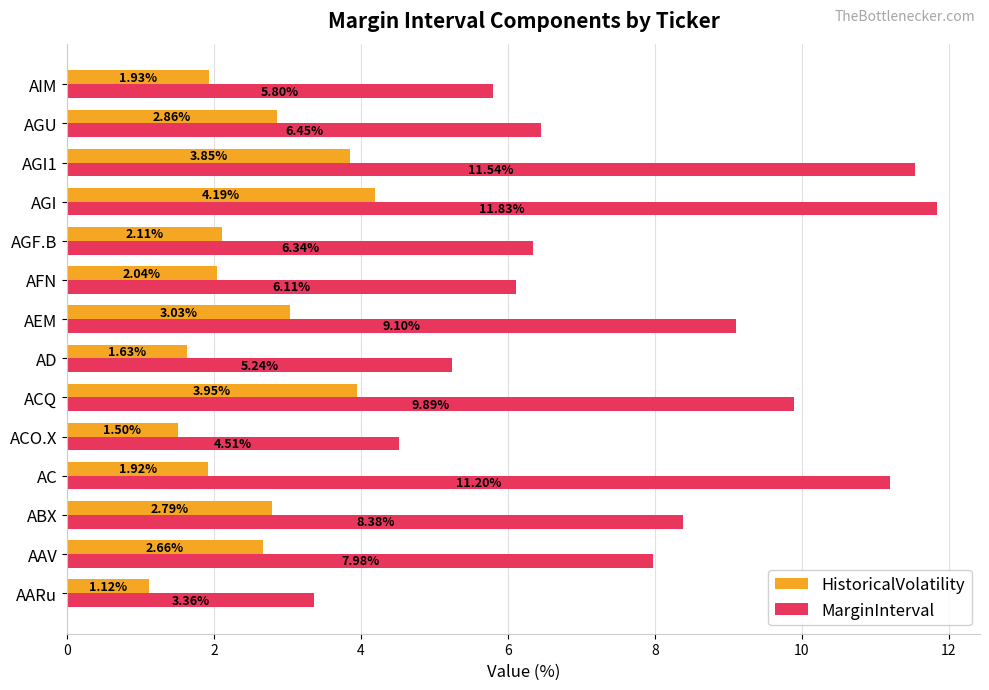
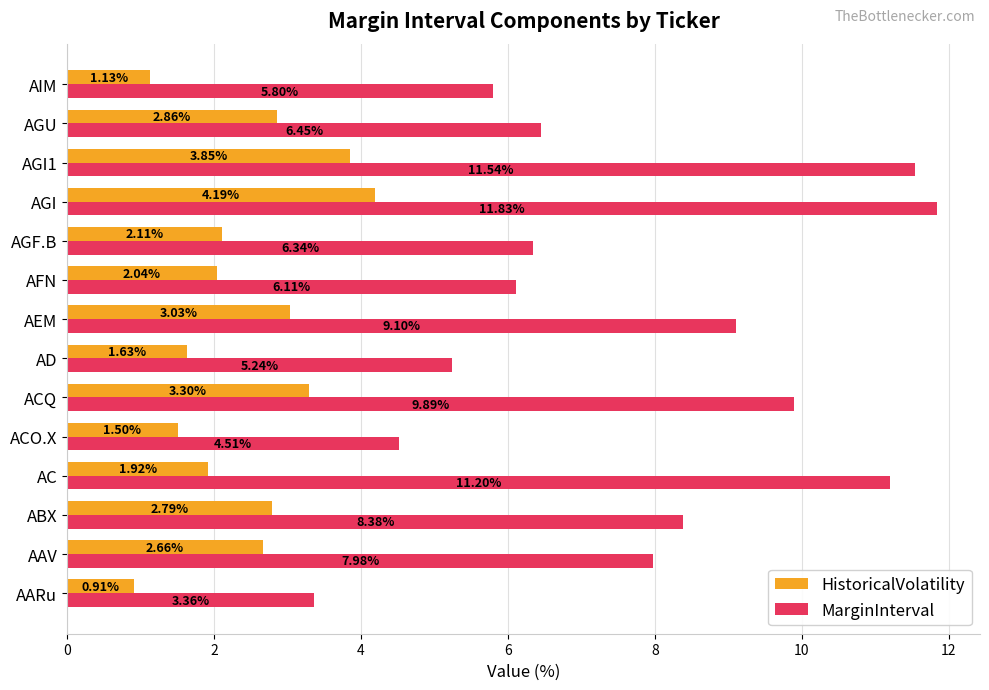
  {
    "HistoricalVolatility": {
-     "AIM": "1.93%",
+     "AIM": "1.13%",
      "AGU": "2.86%",
      "AGI1": "3.85%",
      "AGI": "4.19%",
      "AGF.B": "2.11%",
      "AFN": "2.04%",
      "AEM": "3.03%",
      "AD": "1.63%",
-     "ACQ": "3.95%",
+     "ACQ": "3.30%",
      "ACO.X": "1.50%",
      "AC": "1.92%",
      "ABX": "2.79%",
      "AAV": "2.66%",
-     "AARu": "1.12%"
+     "AARu": "0.91%"
    },
    "MarginInterval": {
      "AIM": "5.80%",
      "AGU": "6.45%",
      "AGI1": "11.54%",
      "AGI": "11.83%",
      "AGF.B": "6.34%",
      "AFN": "6.11%",
      "AEM": "9.10%",
      "AD": "5.24%",
      "ACQ": "9.89%",
      "ACO.X": "4.51%",
      "AC": "11.20%",
      "ABX": "8.38%",
      "AAV": "7.98%",
      "AARu": "3.36%"
    }
  }
